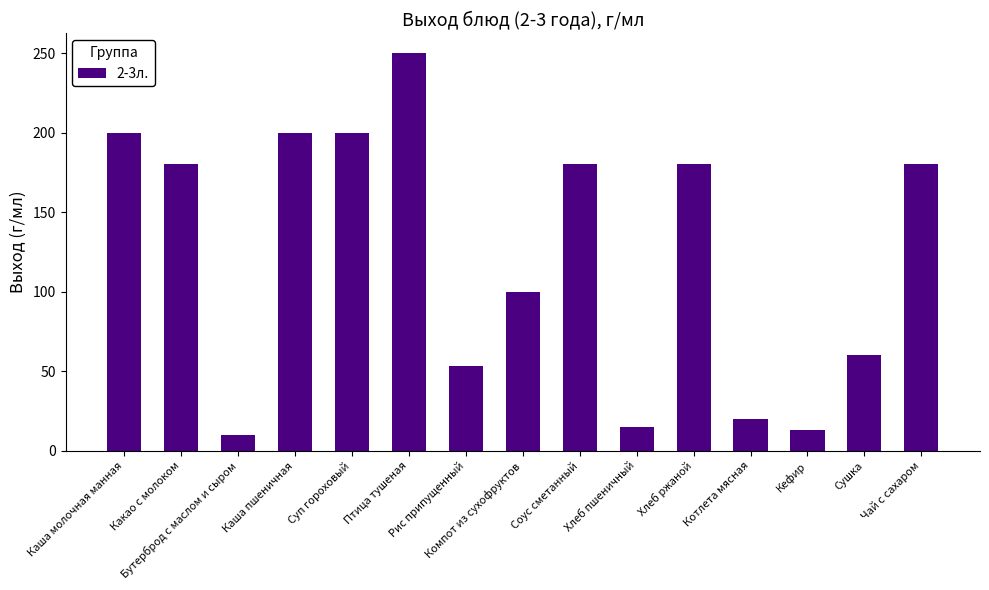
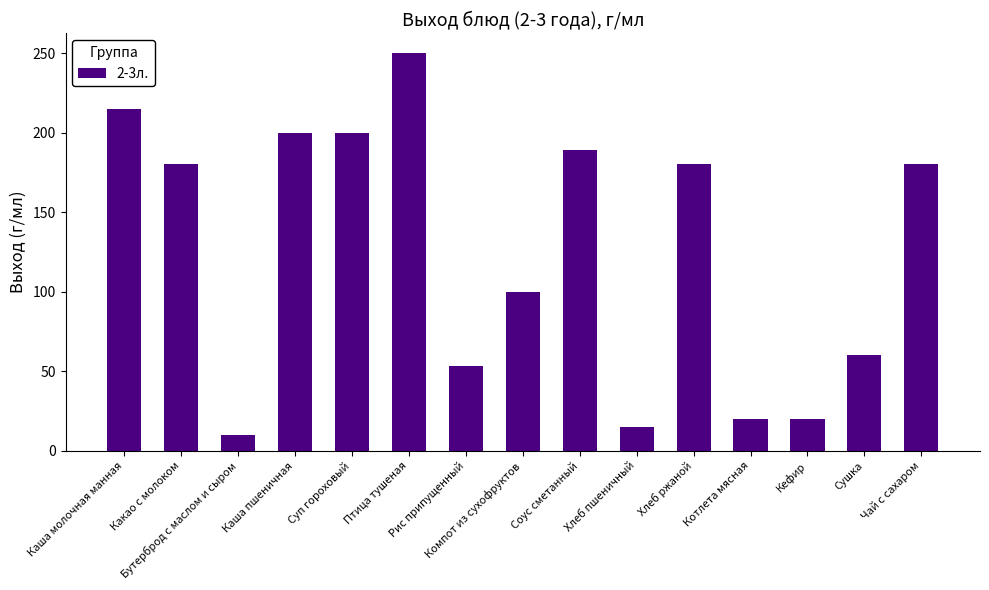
  {
-   "Каша молочная манная": 200,
+   "Каша молочная манная": 215,
    "Какао с молоком": 180,
    "Бутерброд с маслом и сыром": 10,
    "Каша пшеничная": 200,
    "Суп гороховый": 200,
    "Птица тушеная": 250,
    "Рис припущенный": 53,
    "Компот из сухофруктов": 100,
-   "Соус сметанный": 180,
+   "Соус сметанный": 189,
    "Хлеб пшеничный": 15,
    "Хлеб ржаной": 180,
    "Котлета мясная": 20,
-   "Кефир": 13,
+   "Кефир": 20,
    "Сушка": 60,
    "Чай с сахаром": 180
  }
